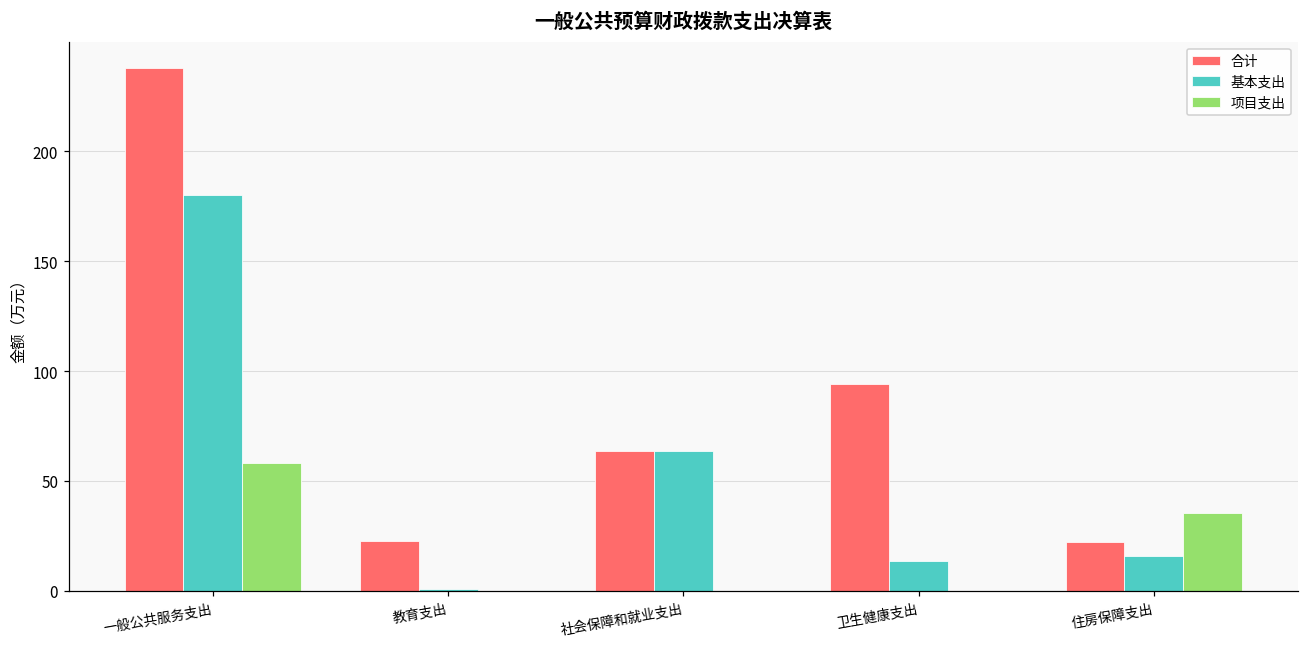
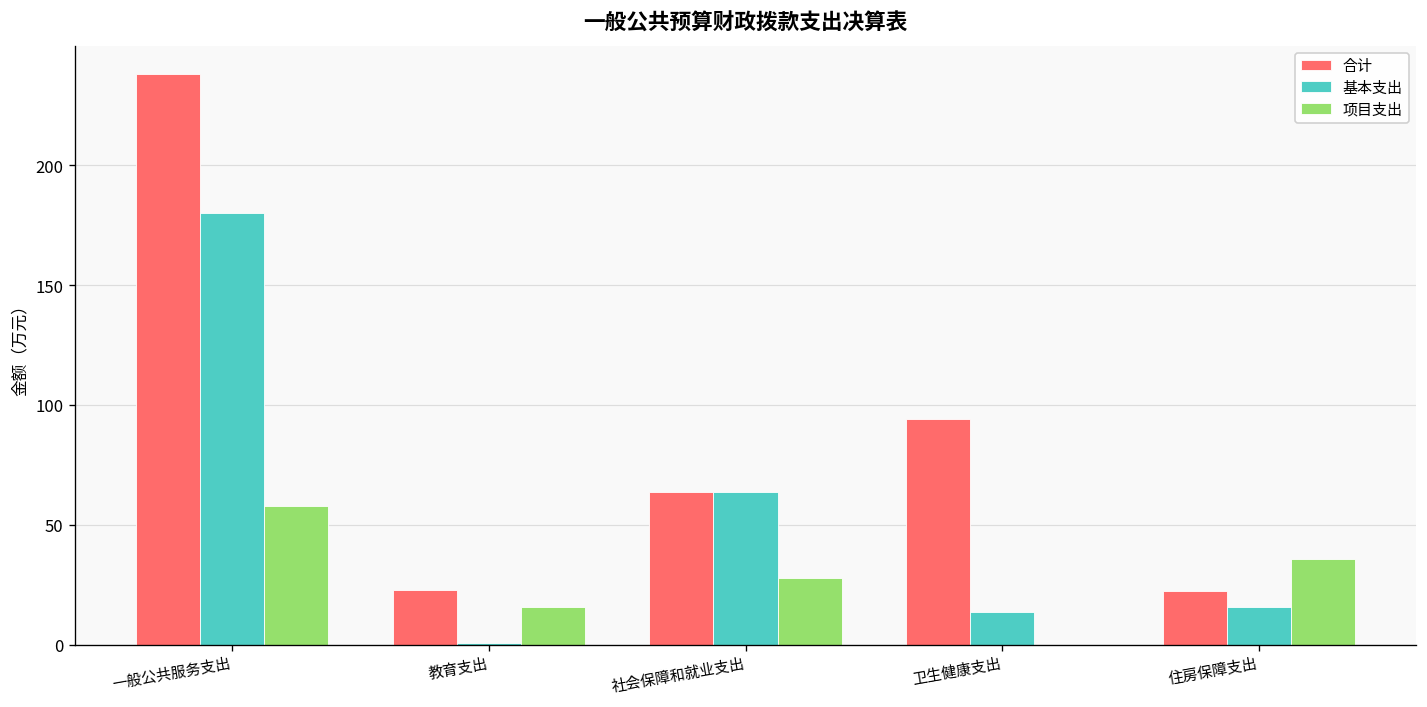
  {
    "合计": {
      "一般公共服务支出": 238,
      "教育支出": 23,
      "社会保障和就业支出": 64,
      "卫生健康支出": 94,
      "住房保障支出": 22
    },
    "基本支出": {
      "一般公共服务支出": 180,
      "社会保障和就业支出": 64,
      "卫生健康支出": 14,
      "住房保障支出": 16
    },
    "项目支出": {
      "一般公共服务支出": 58,
-     "教育支出": 0,
-     "社会保障和就业支出": 0,
+     "教育支出": 16,
+     "社会保障和就业支出": 28,
      "卫生健康支出": 0,
      "住房保障支出": 36
    }
  }
